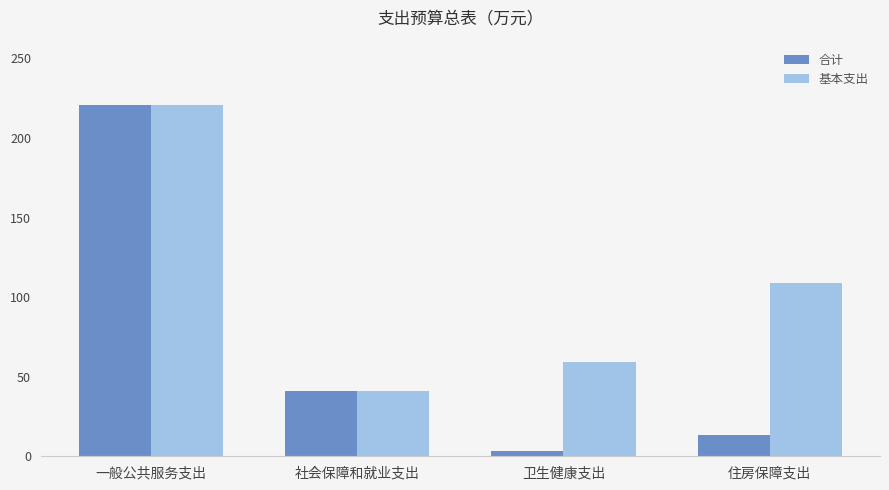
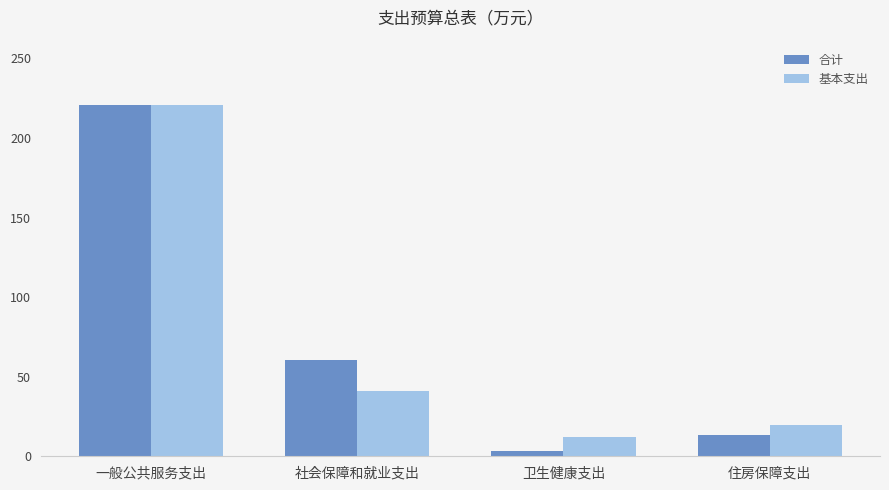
  {
    "合计": {
      "一般公共服务支出": 220,
-     "社会保障和就业支出": 41,
+     "社会保障和就业支出": 61,
      "卫生健康支出": 3,
      "住房保障支出": 13
    },
    "基本支出": {
      "一般公共服务支出": 220,
      "社会保障和就业支出": 41,
-     "卫生健康支出": 59,
-     "住房保障支出": 109
+     "卫生健康支出": 12,
+     "住房保障支出": 19
    }
  }
